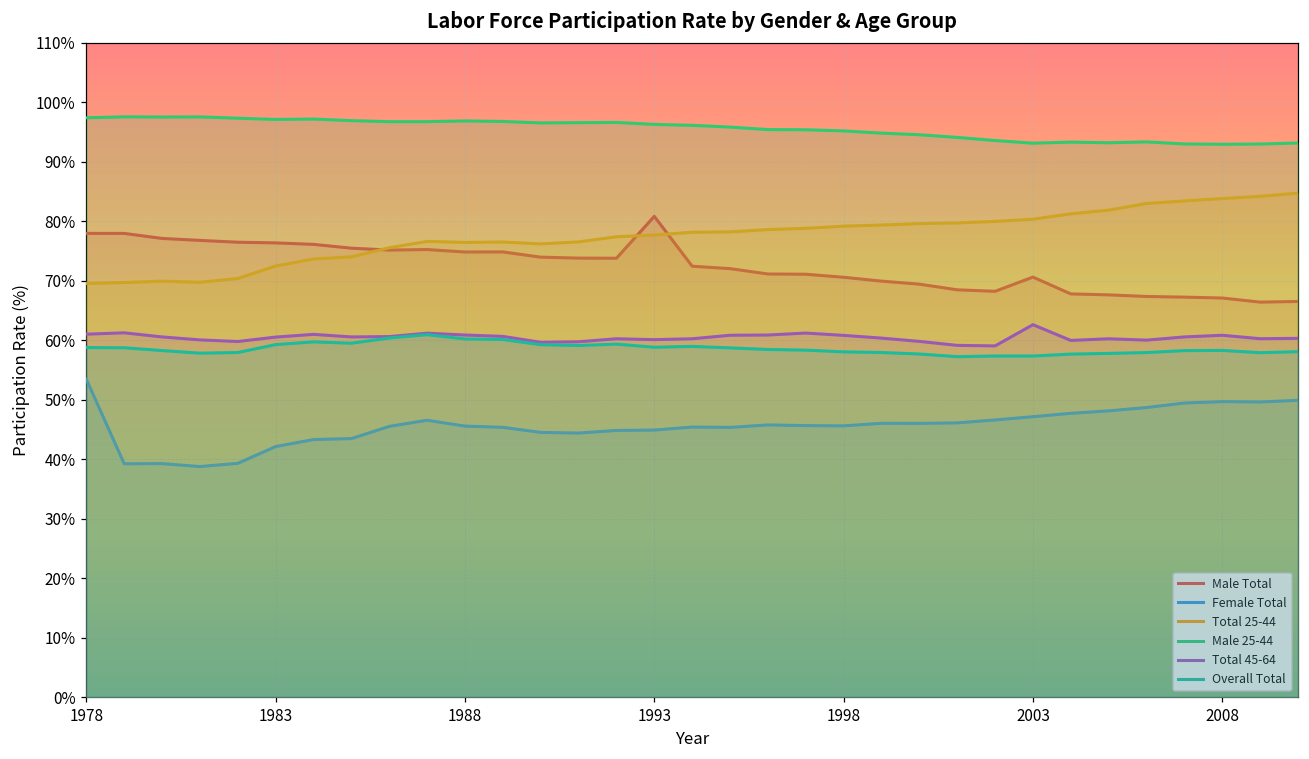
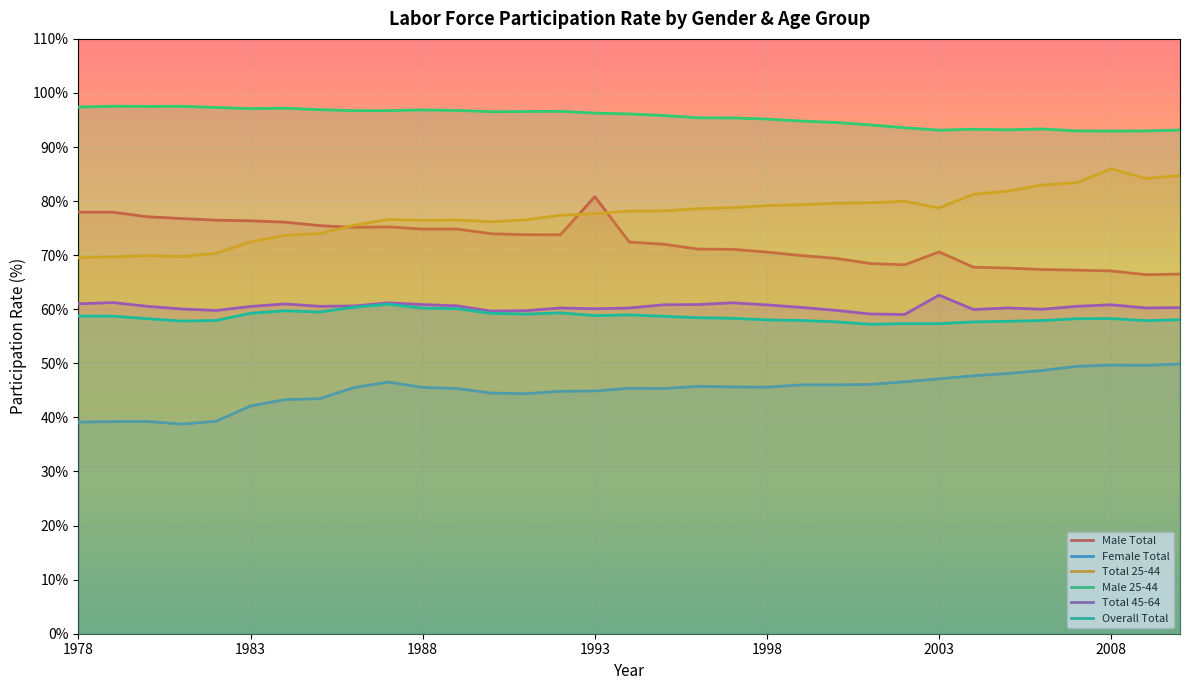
  {
    "Male Total": {
      "1978": "78%",
      "1983": "76%",
      "1988": "75%",
      "1993": "81%",
      "1998": "71%",
      "2003": "71%",
      "2008": "67%"
    },
    "Female Total": {
-     "1978": "53%",
+     "1978": "39%",
      "1983": "42%",
      "1988": "46%",
      "1993": "45%",
      "1998": "46%",
      "2003": "47%",
      "2008": "50%"
    },
    "Total 25-44": {
      "1978": "70%",
      "1983": "72%",
      "1988": "76%",
      "1993": "78%",
      "1998": "79%",
-     "2003": "80%",
-     "2008": "84%"
+     "2003": "79%",
+     "2008": "86%"
    },
    "Total 45-64": {
      "1978": "61%",
      "1983": "61%",
      "1988": "61%",
      "1993": "60%",
      "1998": "61%",
      "2003": "63%",
      "2008": "61%"
    }
  }
